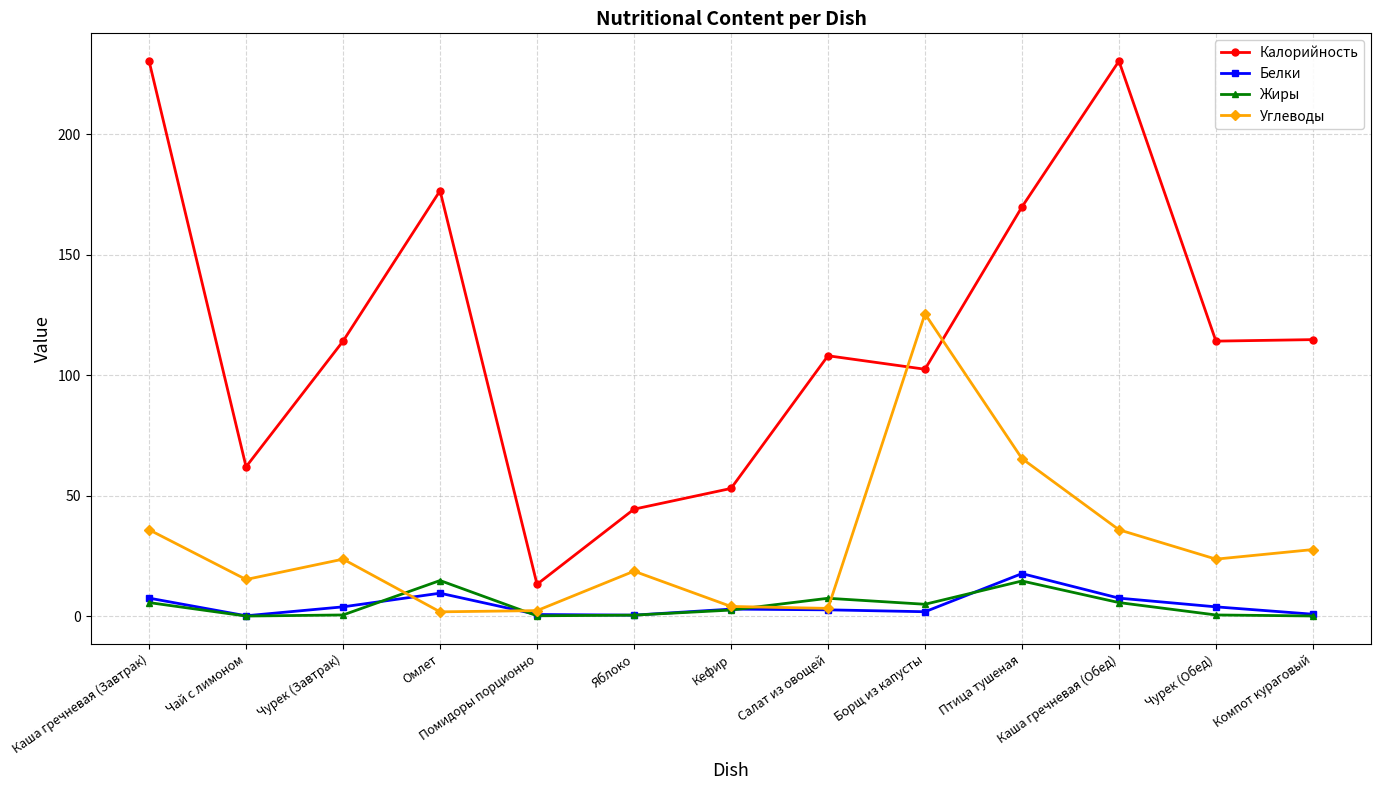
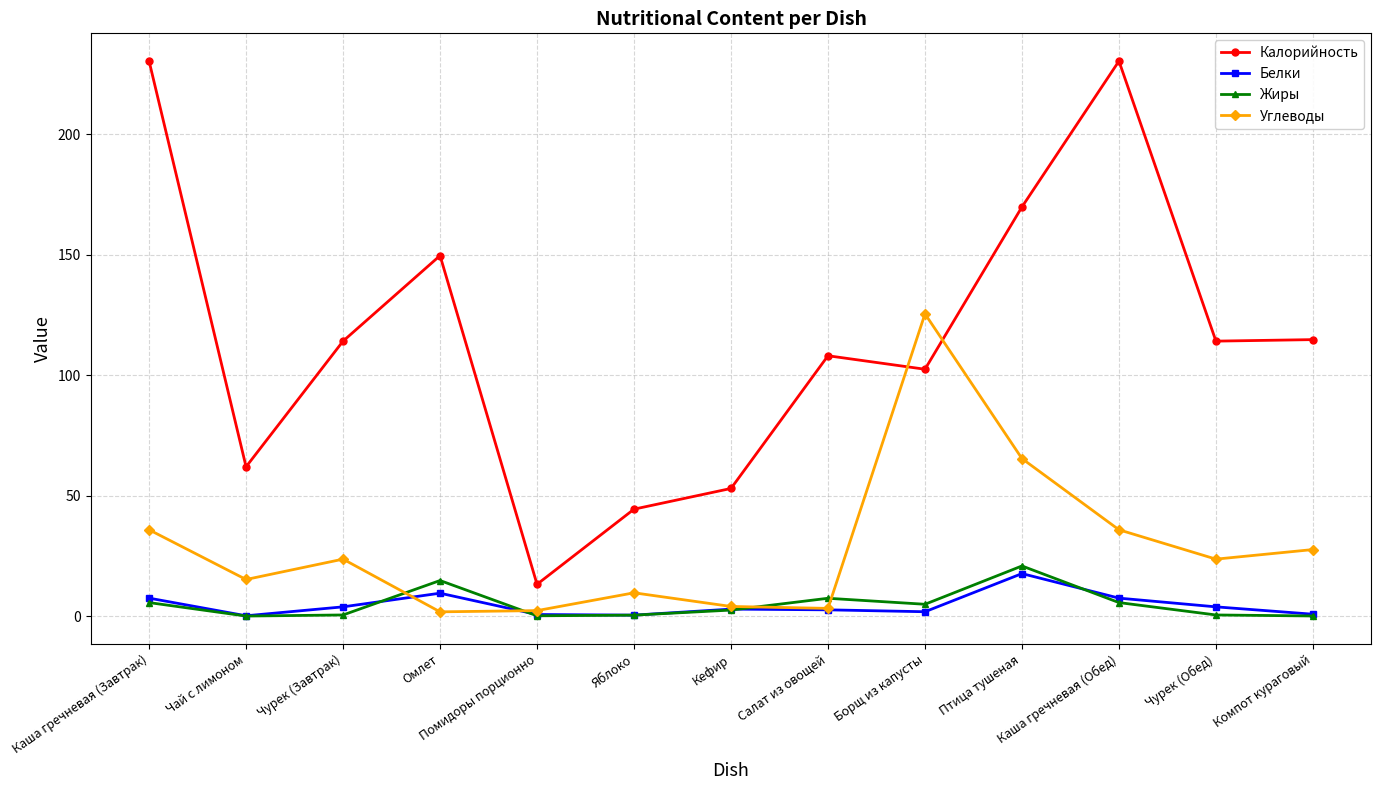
  {
    "Калорийность": {
      "Каша гречневая (Завтрак)": 230,
      "Чай с лимоном": 62,
      "Чурек (Завтрак)": 114,
-     "Омлет": 177,
+     "Омлет": 150,
      "Помидоры порционно": 13,
      "Яблоко": 44,
      "Кефир": 53,
      "Салат из овощей": 108,
      "Борщ из капусты": 103,
      "Птица тушеная": 170,
      "Каша гречневая (Обед)": 230,
      "Чурек (Обед)": 114,
      "Компот кураговый": 115
    },
    "Белки": {
      "Каша гречневая (Завтрак)": 7,
      "Чурек (Завтрак)": 4,
      "Омлет": 10,
      "Борщ из капусты": 2,
      "Птица тушеная": 18,
      "Каша гречневая (Обед)": 7,
      "Чурек (Обед)": 4
    },
    "Жиры": {
      "Каша гречневая (Завтрак)": 6,
      "Чурек (Завтрак)": 0,
      "Омлет": 15,
      "Салат из овощей": 7,
      "Борщ из капусты": 5,
-     "Птица тушеная": 15,
+     "Птица тушеная": 21,
      "Каша гречневая (Обед)": 6,
      "Чурек (Обед)": 0
    },
    "Углеводы": {
      "Каша гречневая (Завтрак)": 36,
      "Чай с лимоном": 15,
      "Чурек (Завтрак)": 24,
      "Омлет": 2,
      "Помидоры порционно": 2,
-     "Яблоко": 19,
+     "Яблоко": 10,
      "Кефир": 4,
      "Борщ из капусты": 126,
      "Птица тушеная": 65,
      "Каша гречневая (Обед)": 36,
      "Чурек (Обед)": 24,
      "Компот кураговый": 28
    }
  }
